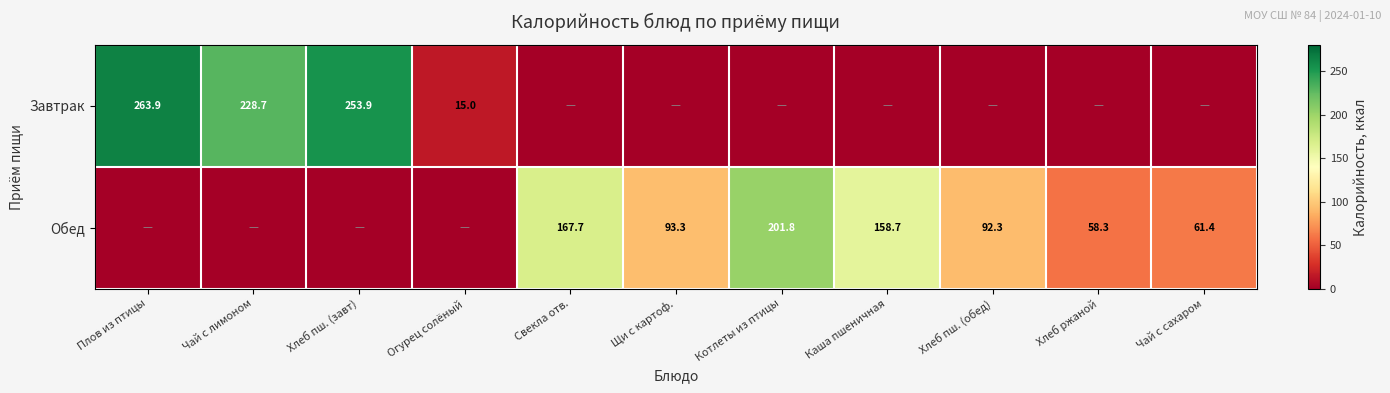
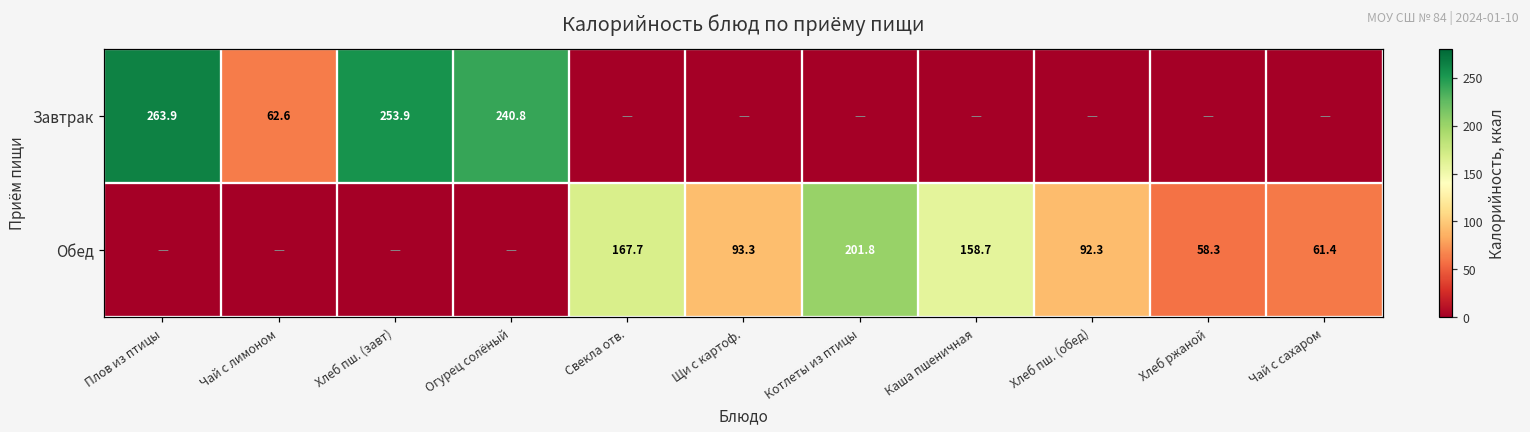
  {
    "Завтрак": {
      "Плов из птицы": 263.9,
-     "Чай с лимоном": 228.7,
+     "Чай с лимоном": 62.6,
      "Хлеб пш. (завт)": 253.9,
-     "Огурец солёный": 15.0
+     "Огурец солёный": 240.8
    },
    "Обед": {
      "Свекла отв.": 167.7,
      "Щи с картоф.": 93.3,
      "Котлеты из птицы": 201.8,
      "Каша пшеничная": 158.7,
      "Хлеб пш. (обед)": 92.3,
      "Хлеб ржаной": 58.3,
      "Чай с сахаром": 61.4
    }
  }
